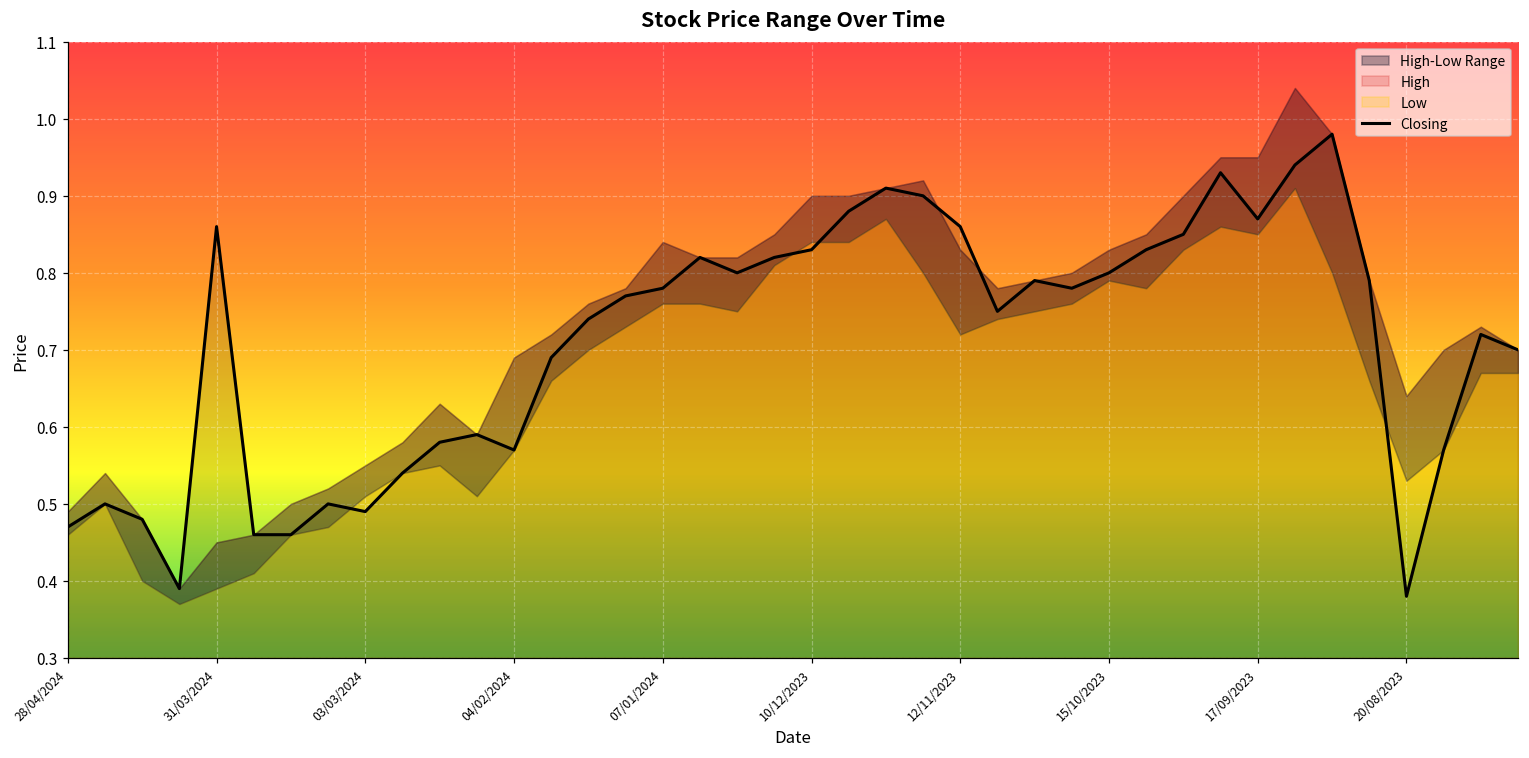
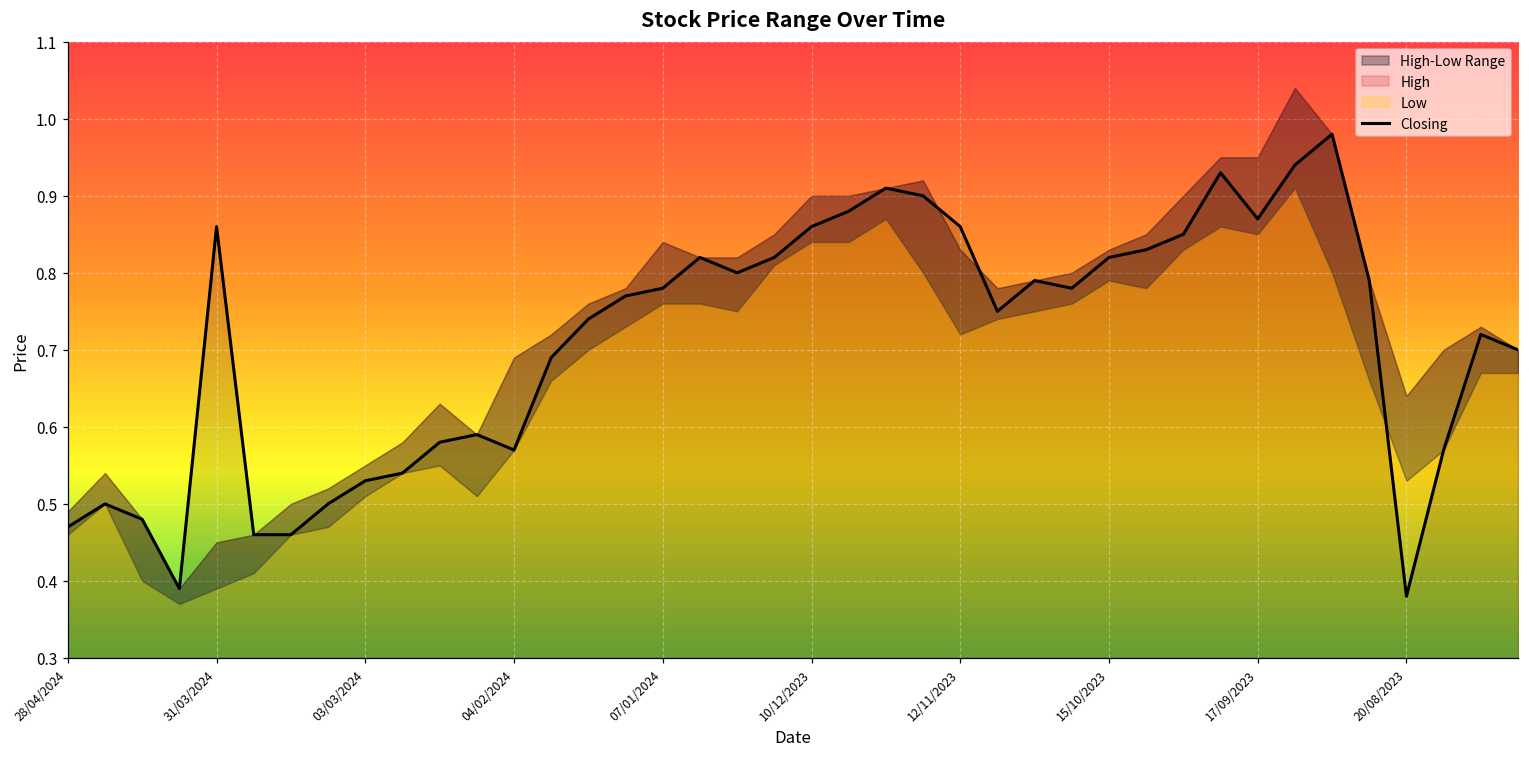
  {
    "Closing": {
      "28/04/2024": 0.47,
      "31/03/2024": 0.86,
-     "03/03/2024": 0.49,
+     "03/03/2024": 0.53,
      "07/01/2024": 0.78,
-     "10/12/2023": 0.83,
+     "10/12/2023": 0.86,
      "12/11/2023": 0.86,
-     "15/10/2023": 0.80,
+     "15/10/2023": 0.82,
      "17/09/2023": 0.87,
      "20/08/2023": 0.38
    }
  }
